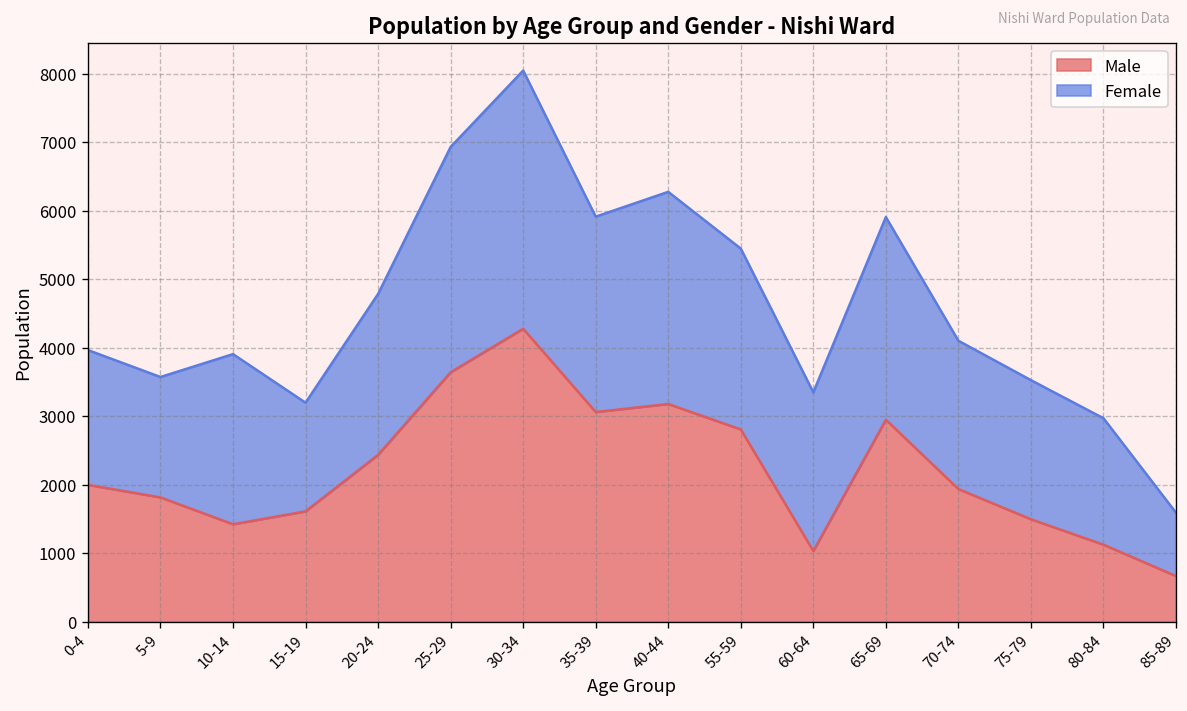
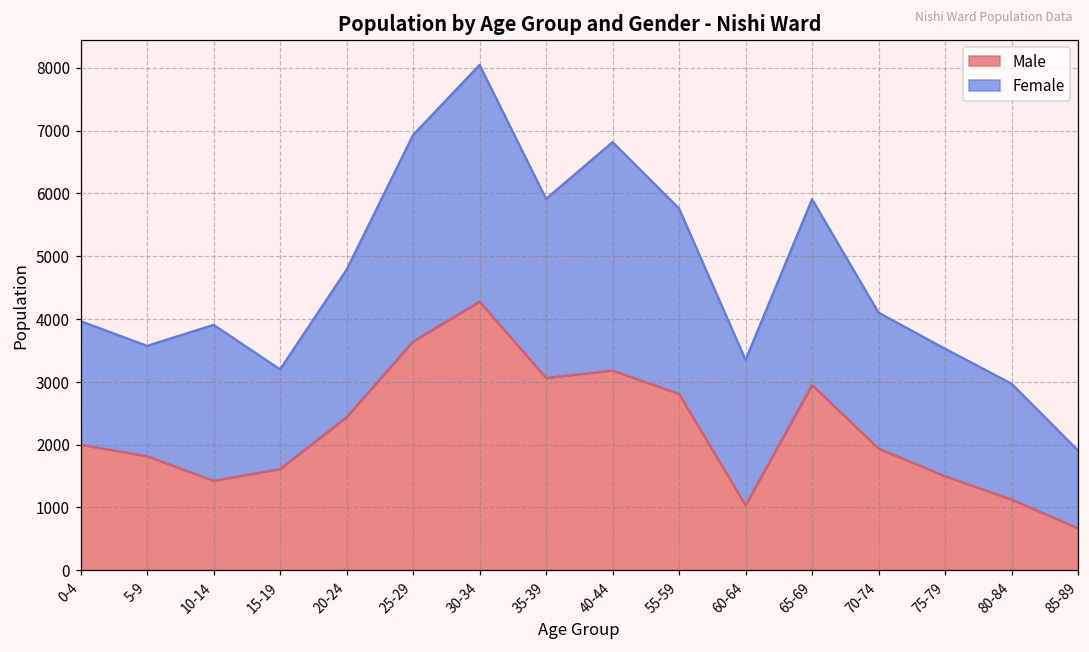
  {
    "Male": {
      "0-4": 2000,
      "5-9": 1800,
      "10-14": 1400,
      "15-19": 1600,
      "20-24": 2400,
      "25-29": 3600,
      "30-34": 4300,
      "35-39": 3100,
      "40-44": 3200,
      "55-59": 2800,
      "60-64": 1000,
      "65-69": 2900,
      "70-74": 1900,
      "75-79": 1500,
      "80-84": 1100,
      "85-89": 700
    },
    "Female": {
      "0-4": 2000,
      "5-9": 1800,
      "10-14": 2500,
      "15-19": 1600,
      "20-24": 2300,
      "25-29": 3300,
      "30-34": 3800,
      "35-39": 2900,
-     "40-44": 3100,
-     "55-59": 2600,
+     "40-44": 3600,
+     "55-59": 3000,
      "60-64": 2300,
      "65-69": 3000,
      "70-74": 2200,
      "75-79": 2000,
      "80-84": 1800,
-     "85-89": 900
+     "85-89": 1200
    }
  }
